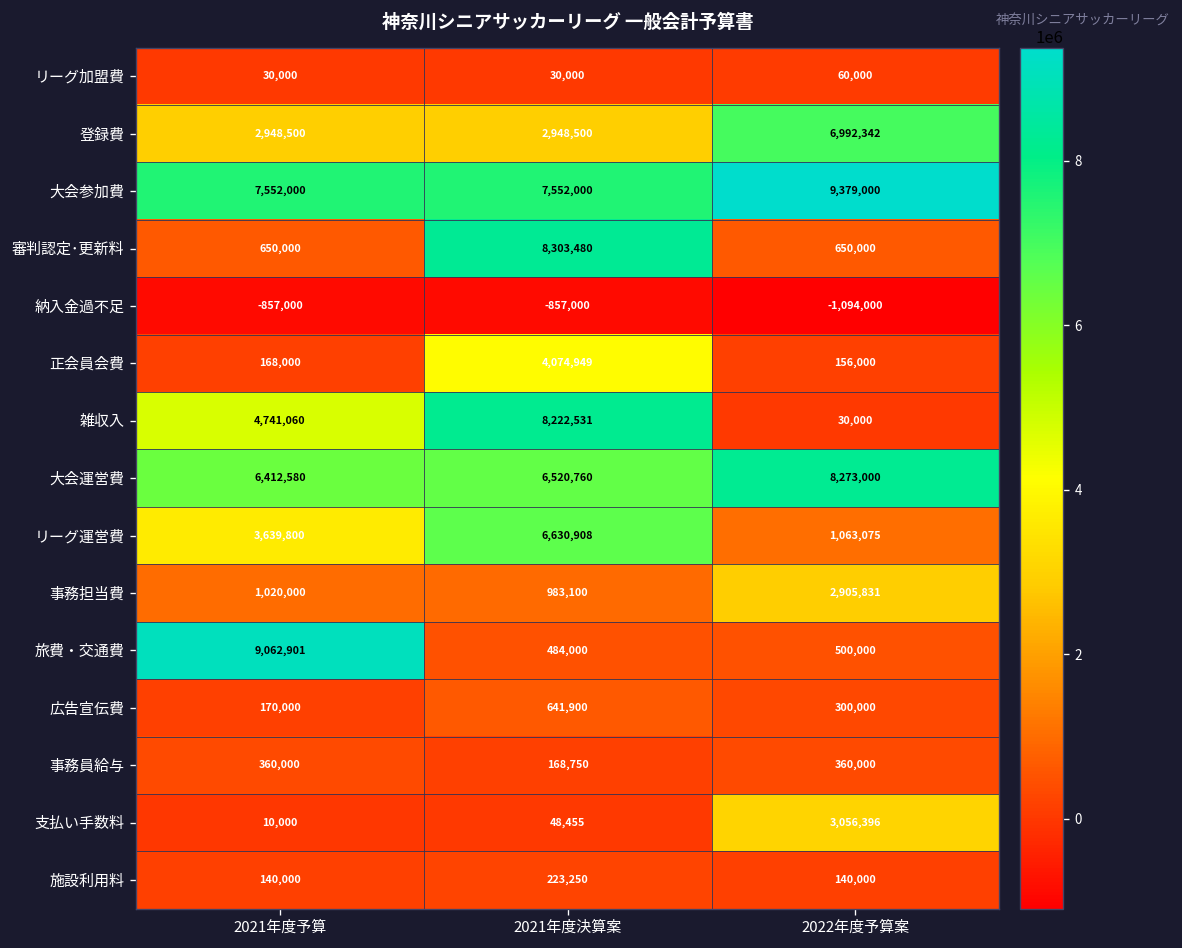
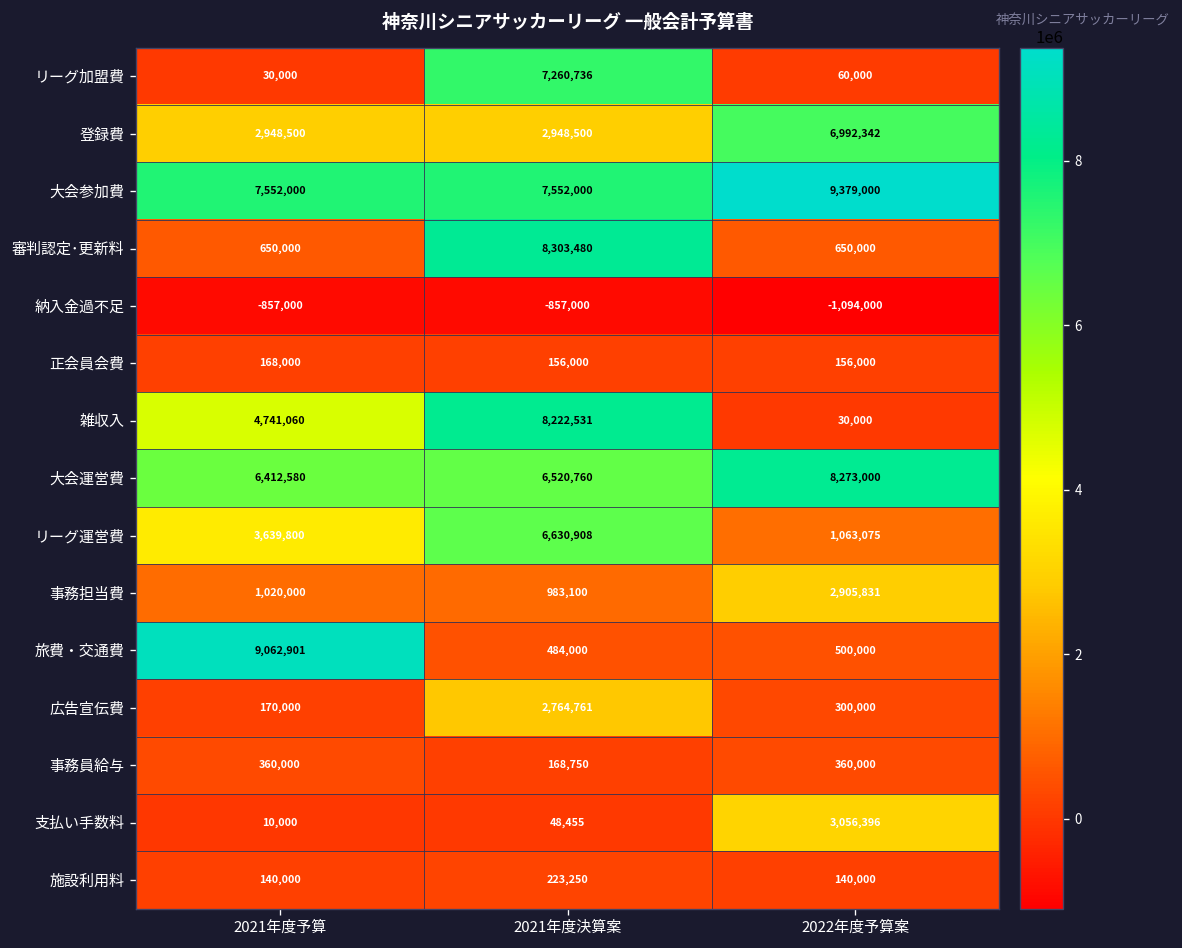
  {
    "リーグ加盟費": {
      "2021年度予算": "30,000",
-     "2021年度決算案": "30,000",
+     "2021年度決算案": "7,260,736",
      "2022年度予算案": "60,000"
    },
    "登録費": {
      "2021年度予算": "2,948,500",
      "2021年度決算案": "2,948,500",
      "2022年度予算案": "6,992,342"
    },
    "大会参加費": {
      "2021年度予算": "7,552,000",
      "2021年度決算案": "7,552,000",
      "2022年度予算案": "9,379,000"
    },
    "審判認定･更新料": {
      "2021年度予算": "650,000",
      "2021年度決算案": "8,303,480",
      "2022年度予算案": "650,000"
    },
    "納入金過不足": {
      "2021年度予算": "-857,000",
      "2021年度決算案": "-857,000",
      "2022年度予算案": "-1,094,000"
    },
    "正会員会費": {
      "2021年度予算": "168,000",
-     "2021年度決算案": "4,074,949",
+     "2021年度決算案": "156,000",
      "2022年度予算案": "156,000"
    },
    "雑収入": {
      "2021年度予算": "4,741,060",
      "2021年度決算案": "8,222,531",
      "2022年度予算案": "30,000"
    },
    "大会運営費": {
      "2021年度予算": "6,412,580",
      "2021年度決算案": "6,520,760",
      "2022年度予算案": "8,273,000"
    },
    "リーグ運営費": {
      "2021年度予算": "3,639,800",
      "2021年度決算案": "6,630,908",
      "2022年度予算案": "1,063,075"
    },
    "事務担当費": {
      "2021年度予算": "1,020,000",
      "2021年度決算案": "983,100",
      "2022年度予算案": "2,905,831"
    },
    "旅費・交通費": {
      "2021年度予算": "9,062,901",
      "2021年度決算案": "484,000",
      "2022年度予算案": "500,000"
    },
    "広告宣伝費": {
      "2021年度予算": "170,000",
-     "2021年度決算案": "641,900",
+     "2021年度決算案": "2,764,761",
      "2022年度予算案": "300,000"
    },
    "事務員給与": {
      "2021年度予算": "360,000",
      "2021年度決算案": "168,750",
      "2022年度予算案": "360,000"
    },
    "支払い手数料": {
      "2021年度予算": "10,000",
      "2021年度決算案": "48,455",
      "2022年度予算案": "3,056,396"
    },
    "施設利用料": {
      "2021年度予算": "140,000",
      "2021年度決算案": "223,250",
      "2022年度予算案": "140,000"
    }
  }
